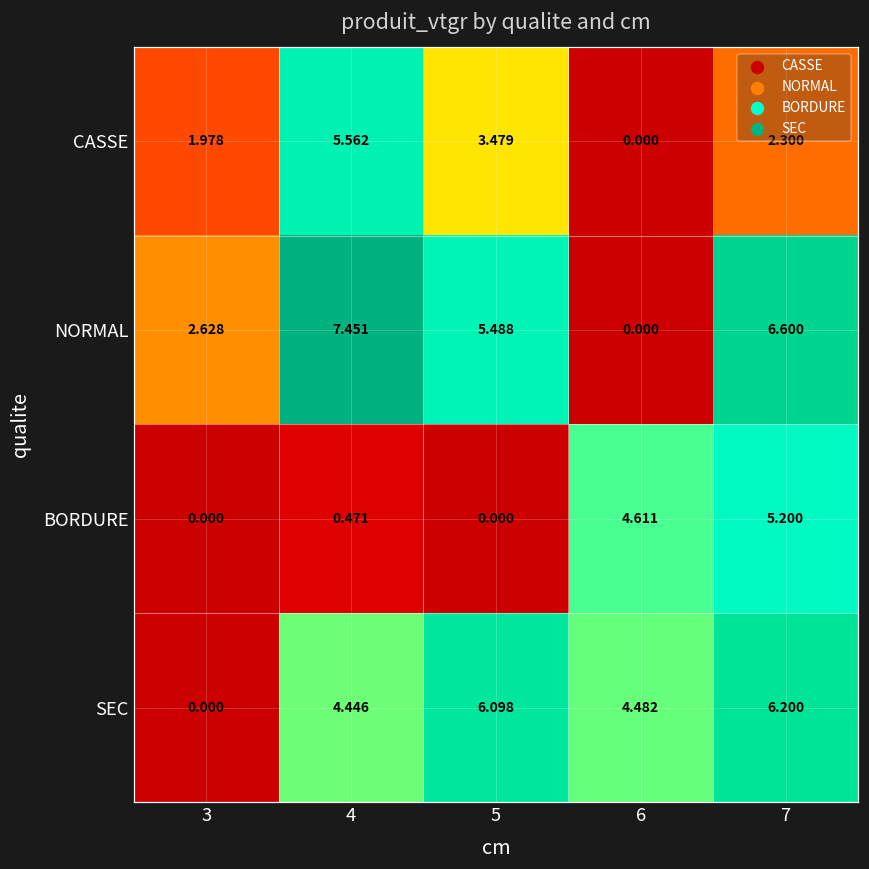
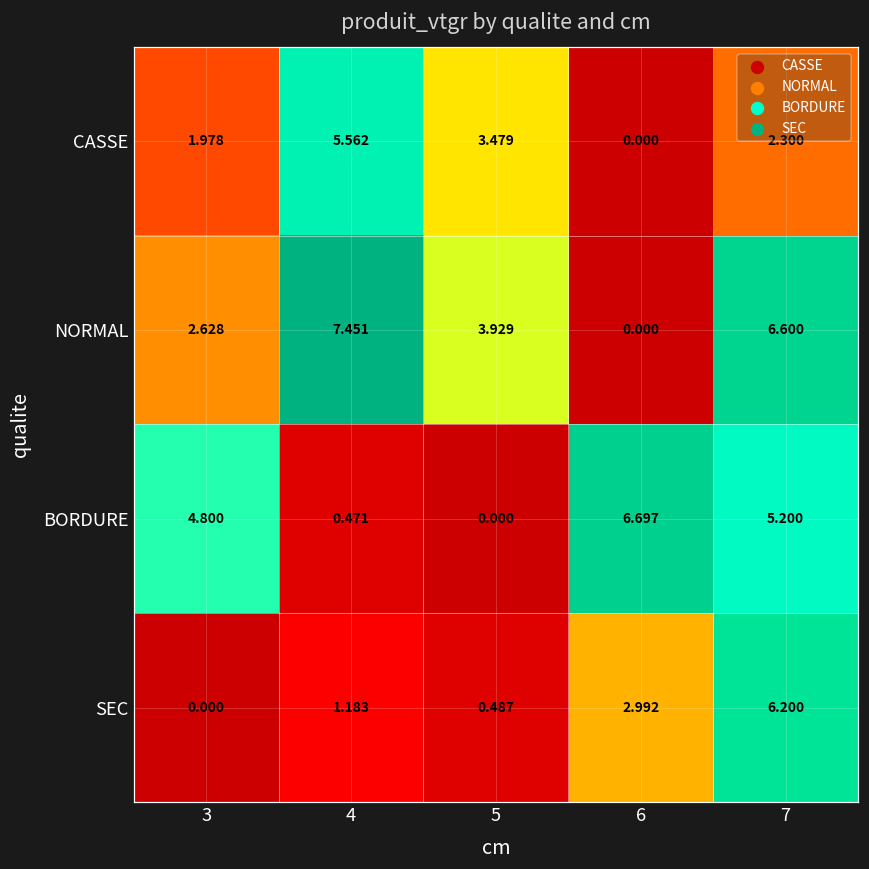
  {
    "CASSE": {
      "3": 1.978,
      "4": 5.562,
      "5": 3.479,
      "6": 0.000
    },
    "NORMAL": {
      "3": 2.628,
      "4": 7.451,
-     "5": 5.488,
+     "5": 3.929,
      "6": 0.000,
      "7": 6.600
    },
    "BORDURE": {
-     "3": 0.000,
+     "3": 4.800,
      "4": 0.471,
      "5": 0.000,
-     "6": 4.611,
+     "6": 6.697,
      "7": 5.200
    },
    "SEC": {
      "3": 0.000,
-     "4": 4.446,
-     "5": 6.098,
-     "6": 4.482,
+     "4": 1.183,
+     "5": 0.487,
+     "6": 2.992,
      "7": 6.200
    }
  }
